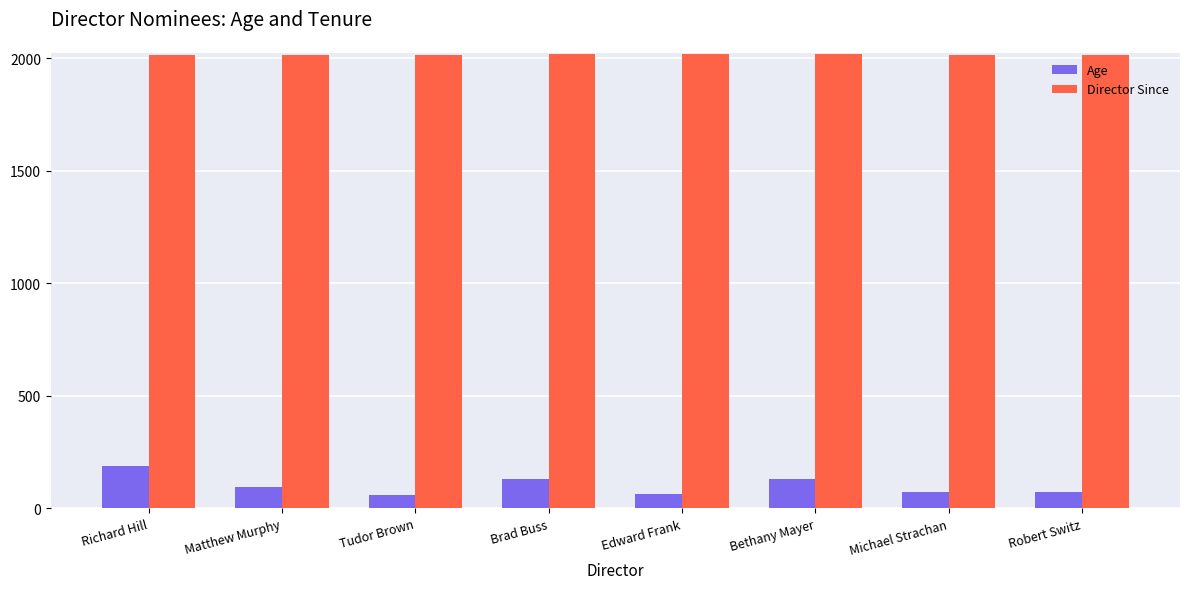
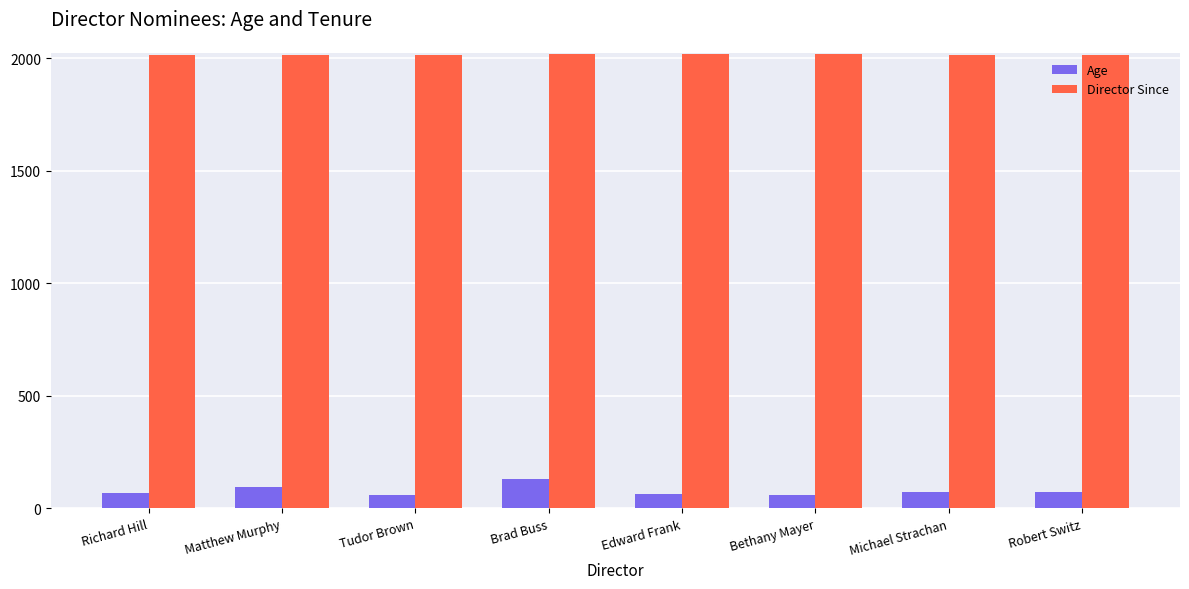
  {
    "Age": {
-     "Richard Hill": 190,
+     "Richard Hill": 70,
      "Matthew Murphy": 100,
      "Tudor Brown": 60,
      "Brad Buss": 130,
      "Edward Frank": 60,
-     "Bethany Mayer": 130,
+     "Bethany Mayer": 60,
      "Michael Strachan": 70,
      "Robert Switz": 70
    },
    "Director Since": {
      "Richard Hill": 2020,
      "Matthew Murphy": 2020,
      "Tudor Brown": 2020,
      "Brad Buss": 2020,
      "Edward Frank": 2020,
      "Bethany Mayer": 2020,
      "Michael Strachan": 2020,
      "Robert Switz": 2020
    }
  }
